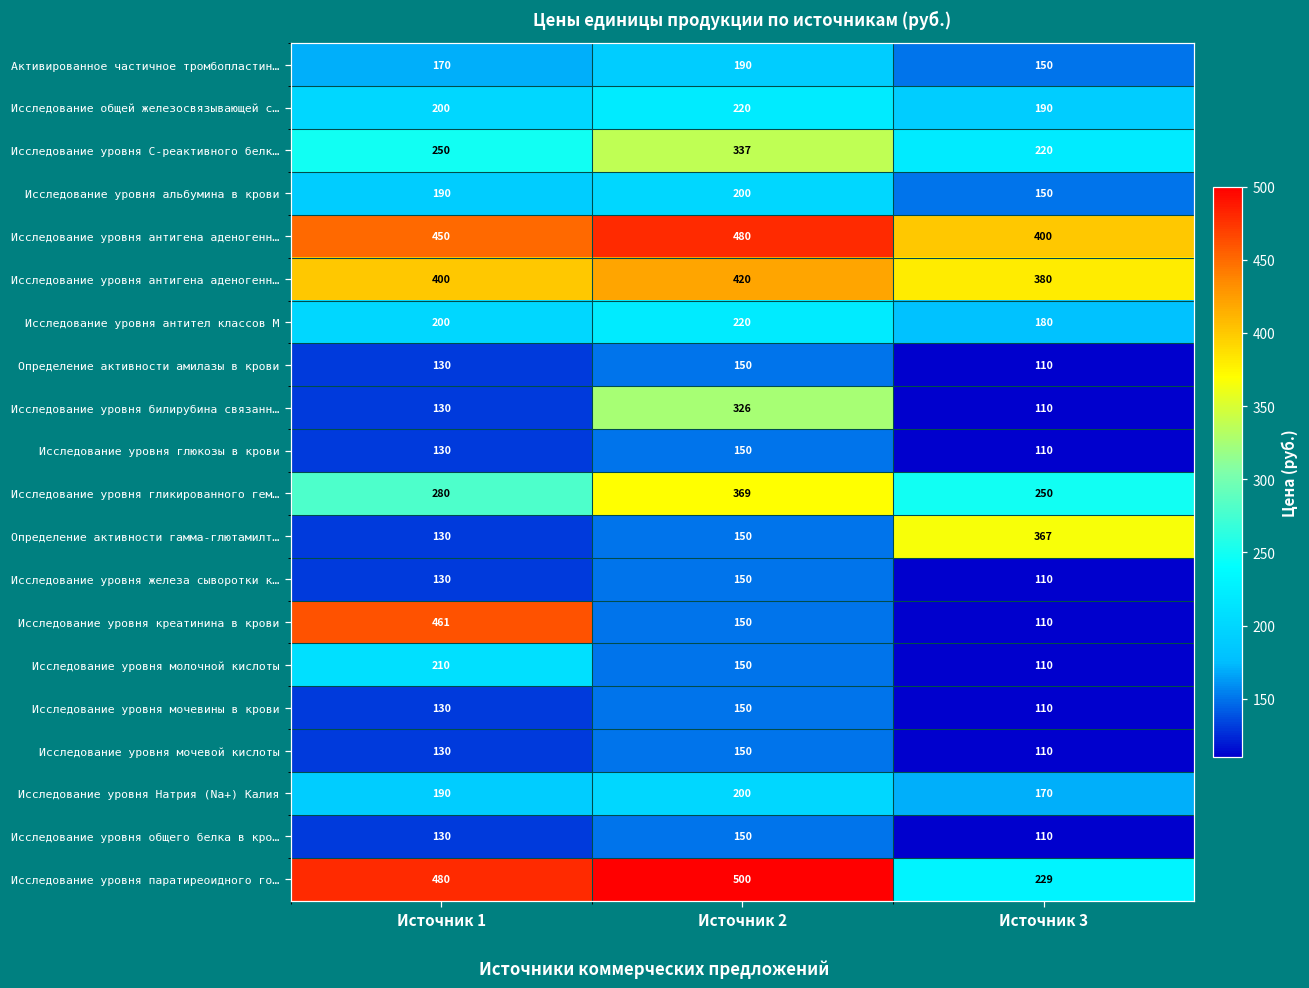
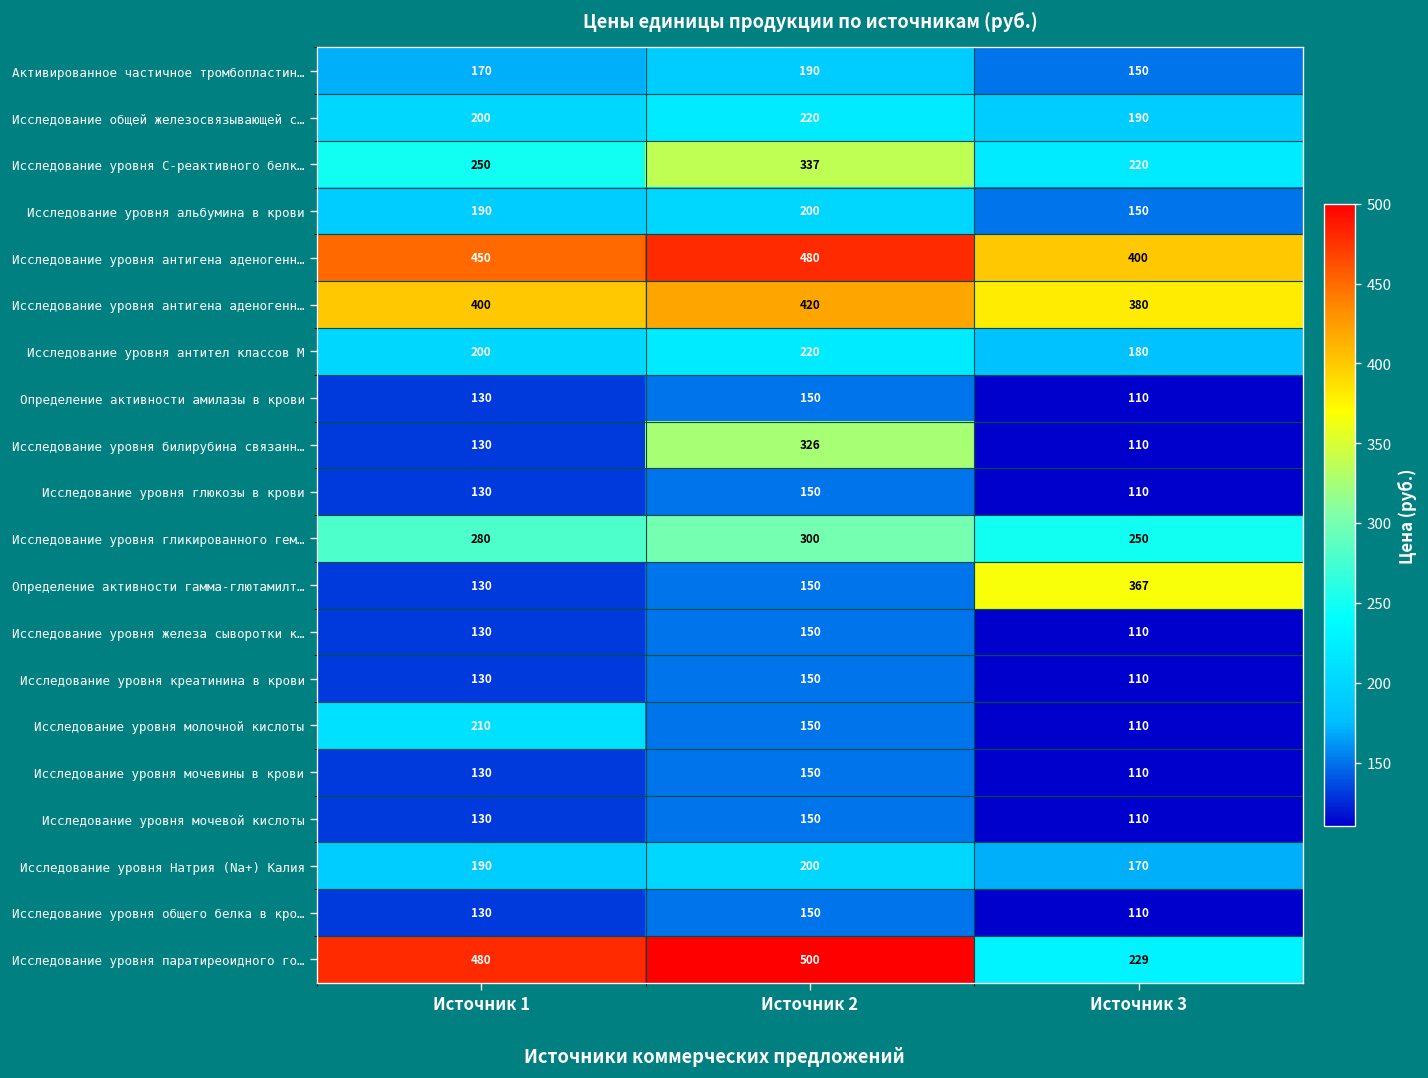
  {
    "Активированное частичное тромбопластин…": {
      "Источник 1": 170,
      "Источник 2": 190,
      "Источник 3": 150
    },
    "Исследование общей железосвязывающей с…": {
      "Источник 1": 200,
      "Источник 2": 220,
      "Источник 3": 190
    },
    "Исследование уровня C-реактивного белк…": {
      "Источник 1": 250,
      "Источник 2": 337,
      "Источник 3": 220
    },
    "Исследование уровня альбумина в крови": {
      "Источник 1": 190,
      "Источник 2": 200,
      "Источник 3": 150
    },
    "Исследование уровня антител классов M": {
      "Источник 1": 200,
      "Источник 2": 220,
      "Источник 3": 180
    },
    "Определение активности амилазы в крови": {
      "Источник 1": 130,
      "Источник 2": 150,
      "Источник 3": 110
    },
    "Исследование уровня билирубина связанн…": {
      "Источник 1": 130,
      "Источник 2": 326,
      "Источник 3": 110
    },
    "Исследование уровня глюкозы в крови": {
      "Источник 1": 130,
      "Источник 2": 150,
      "Источник 3": 110
    },
    "Исследование уровня гликированного гем…": {
      "Источник 1": 280,
-     "Источник 2": 369,
+     "Источник 2": 300,
      "Источник 3": 250
    },
    "Определение активности гамма-глютамилт…": {
      "Источник 1": 130,
      "Источник 2": 150,
      "Источник 3": 367
    },
    "Исследование уровня железа сыворотки к…": {
      "Источник 1": 130,
      "Источник 2": 150,
      "Источник 3": 110
    },
    "Исследование уровня креатинина в крови": {
-     "Источник 1": 461,
+     "Источник 1": 130,
      "Источник 2": 150,
      "Источник 3": 110
    },
    "Исследование уровня молочной кислоты": {
      "Источник 1": 210,
      "Источник 2": 150,
      "Источник 3": 110
    },
    "Исследование уровня мочевины в крови": {
      "Источник 1": 130,
      "Источник 2": 150,
      "Источник 3": 110
    },
    "Исследование уровня мочевой кислоты": {
      "Источник 1": 130,
      "Источник 2": 150,
      "Источник 3": 110
    },
    "Исследование уровня Натрия (Na+) Калия": {
      "Источник 1": 190,
      "Источник 2": 200,
      "Источник 3": 170
    },
    "Исследование уровня общего белка в кро…": {
      "Источник 1": 130,
      "Источник 2": 150,
      "Источник 3": 110
    },
    "Исследование уровня паратиреоидного го…": {
      "Источник 1": 480,
      "Источник 2": 500,
      "Источник 3": 229
    }
  }
